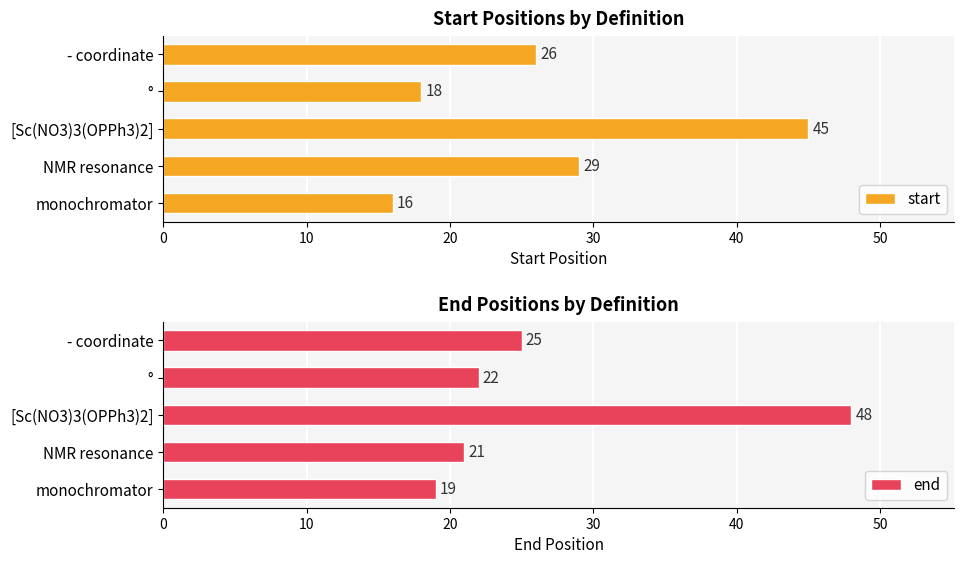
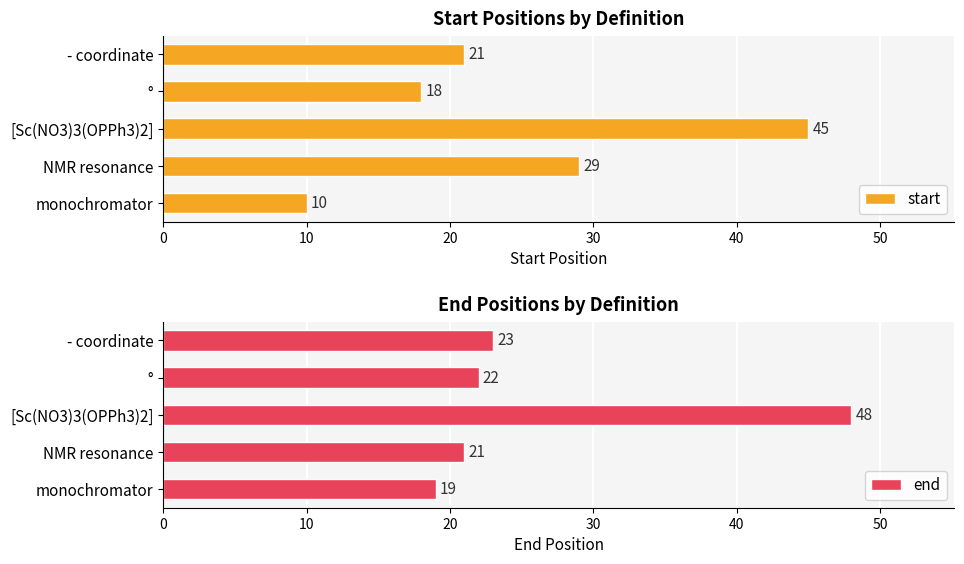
  {
    "Start Positions by Definition": {
-     "- coordinate": 26,
+     "- coordinate": 21,
      "°": 18,
      "[Sc(NO3)3(OPPh3)2]": 45,
      "NMR resonance": 29,
-     "monochromator": 16
+     "monochromator": 10
    },
    "End Positions by Definition": {
-     "- coordinate": 25,
+     "- coordinate": 23,
      "°": 22,
      "[Sc(NO3)3(OPPh3)2]": 48,
      "NMR resonance": 21,
      "monochromator": 19
    }
  }
